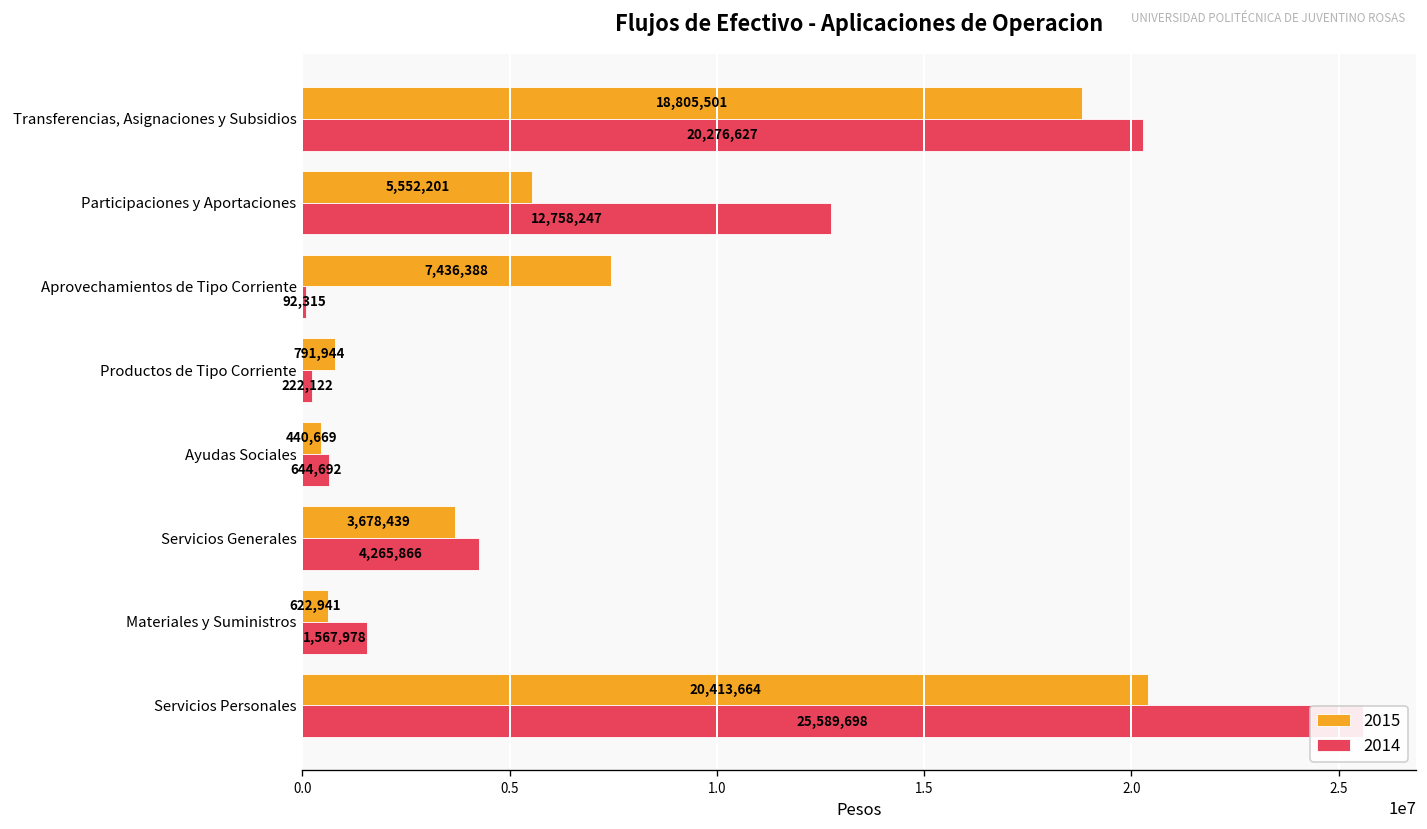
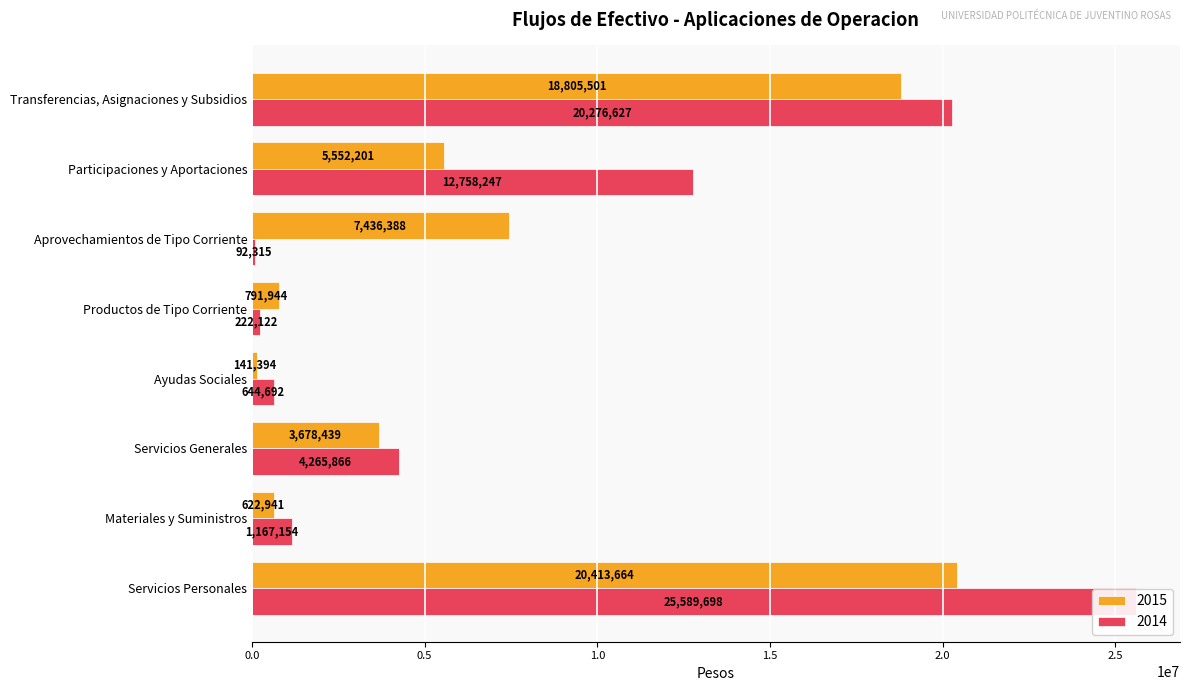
  {
    "2015": {
      "Transferencias, Asignaciones y Subsidios": "18,805,501",
      "Participaciones y Aportaciones": "5,552,201",
      "Aprovechamientos de Tipo Corriente": "7,436,388",
      "Productos de Tipo Corriente": "791,944",
-     "Ayudas Sociales": "440,669",
+     "Ayudas Sociales": "141,394",
      "Servicios Generales": "3,678,439",
      "Materiales y Suministros": "622,941",
      "Servicios Personales": "20,413,664"
    },
    "2014": {
      "Transferencias, Asignaciones y Subsidios": "20,276,627",
      "Participaciones y Aportaciones": "12,758,247",
      "Aprovechamientos de Tipo Corriente": "92,315",
      "Productos de Tipo Corriente": "222,122",
      "Ayudas Sociales": "644,692",
      "Servicios Generales": "4,265,866",
-     "Materiales y Suministros": "1,567,978"
+     "Materiales y Suministros": "1,167,154"
    }
  }
